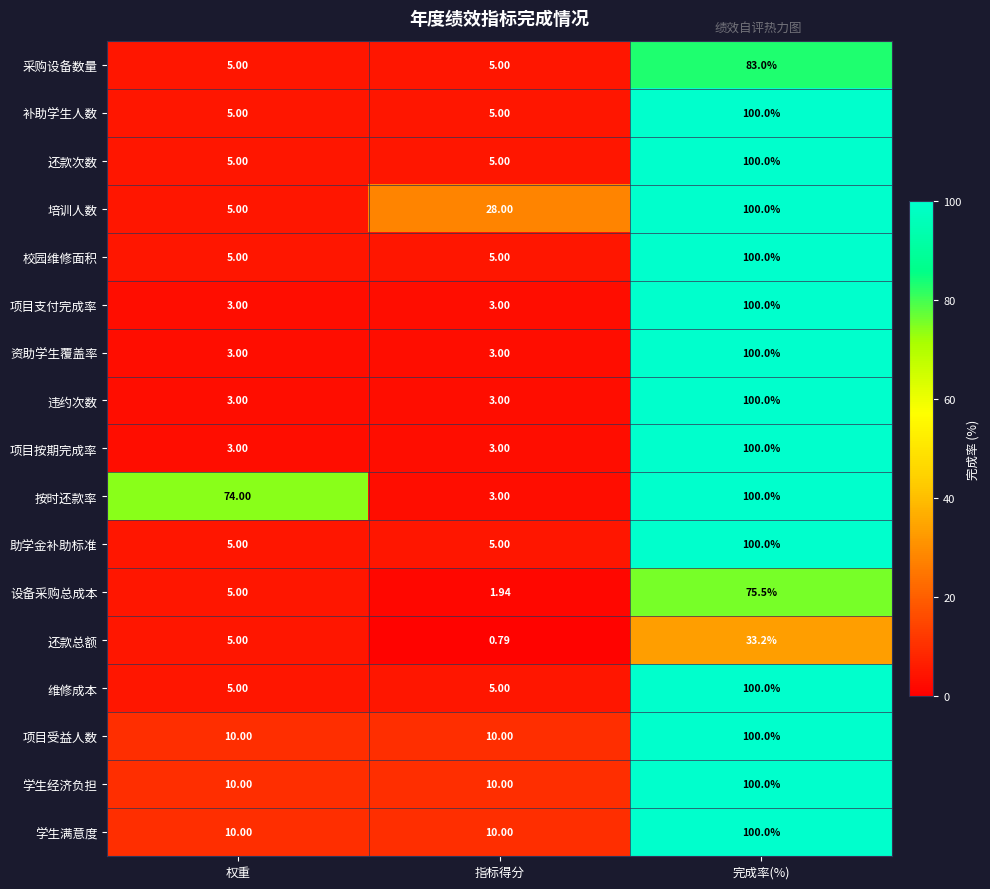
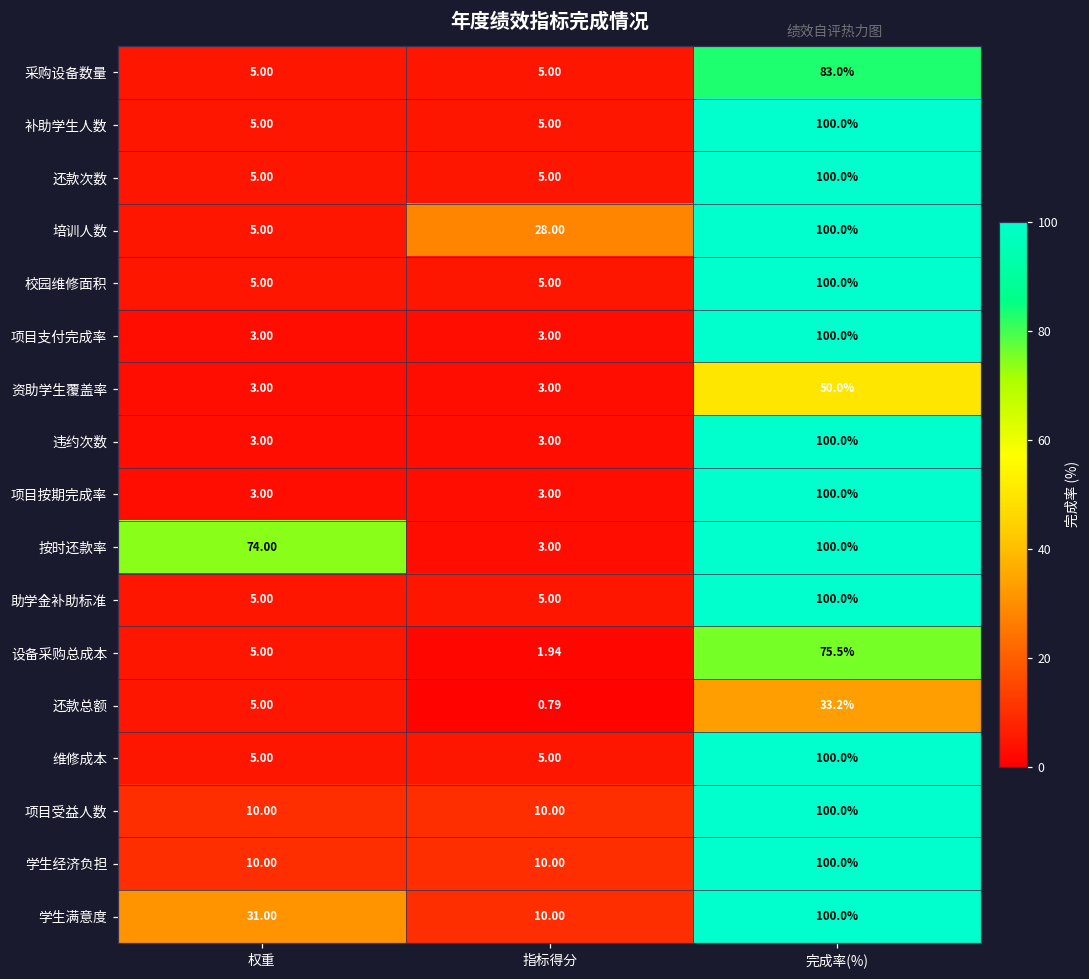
  {
    "采购设备数量": {
      "权重": "5.00",
      "指标得分": "5.00",
      "完成率(%)": "83.0%"
    },
    "补助学生人数": {
      "权重": "5.00",
      "指标得分": "5.00",
      "完成率(%)": "100.0%"
    },
    "还款次数": {
      "权重": "5.00",
      "指标得分": "5.00",
      "完成率(%)": "100.0%"
    },
    "培训人数": {
      "权重": "5.00",
      "指标得分": "28.00",
      "完成率(%)": "100.0%"
    },
    "校园维修面积": {
      "权重": "5.00",
      "指标得分": "5.00",
      "完成率(%)": "100.0%"
    },
    "项目支付完成率": {
      "权重": "3.00",
      "指标得分": "3.00",
      "完成率(%)": "100.0%"
    },
    "资助学生覆盖率": {
      "权重": "3.00",
      "指标得分": "3.00",
-     "完成率(%)": "100.0%"
+     "完成率(%)": "50.0%"
    },
    "违约次数": {
      "权重": "3.00",
      "指标得分": "3.00",
      "完成率(%)": "100.0%"
    },
    "项目按期完成率": {
      "权重": "3.00",
      "指标得分": "3.00",
      "完成率(%)": "100.0%"
    },
    "按时还款率": {
      "权重": "74.00",
      "指标得分": "3.00",
      "完成率(%)": "100.0%"
    },
    "助学金补助标准": {
      "权重": "5.00",
      "指标得分": "5.00",
      "完成率(%)": "100.0%"
    },
    "设备采购总成本": {
      "权重": "5.00",
      "指标得分": "1.94",
      "完成率(%)": "75.5%"
    },
    "还款总额": {
      "权重": "5.00",
      "指标得分": "0.79",
      "完成率(%)": "33.2%"
    },
    "维修成本": {
      "权重": "5.00",
      "指标得分": "5.00",
      "完成率(%)": "100.0%"
    },
    "项目受益人数": {
      "权重": "10.00",
      "指标得分": "10.00",
      "完成率(%)": "100.0%"
    },
    "学生经济负担": {
      "权重": "10.00",
      "指标得分": "10.00",
      "完成率(%)": "100.0%"
    },
    "学生满意度": {
-     "权重": "10.00",
+     "权重": "31.00",
      "指标得分": "10.00",
      "完成率(%)": "100.0%"
    }
  }
